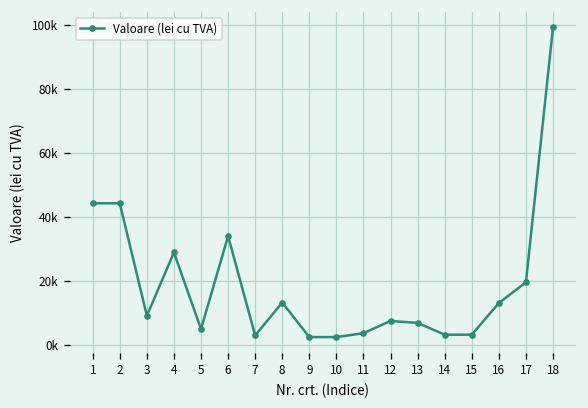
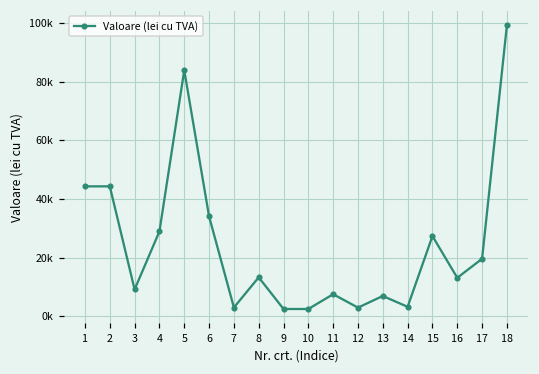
  {
    "1": 44000,
    "2": 44000,
    "3": 9000,
    "4": 29000,
-   "5": 5000,
+   "5": 84000,
    "6": 34000,
    "7": 3000,
    "8": 13000,
    "9": 3000,
    "10": 3000,
-   "11": 4000,
-   "12": 8000,
+   "11": 8000,
+   "12": 3000,
    "13": 7000,
    "14": 3000,
-   "15": 3000,
+   "15": 27000,
    "16": 13000,
    "17": 20000,
    "18": 99000
  }
